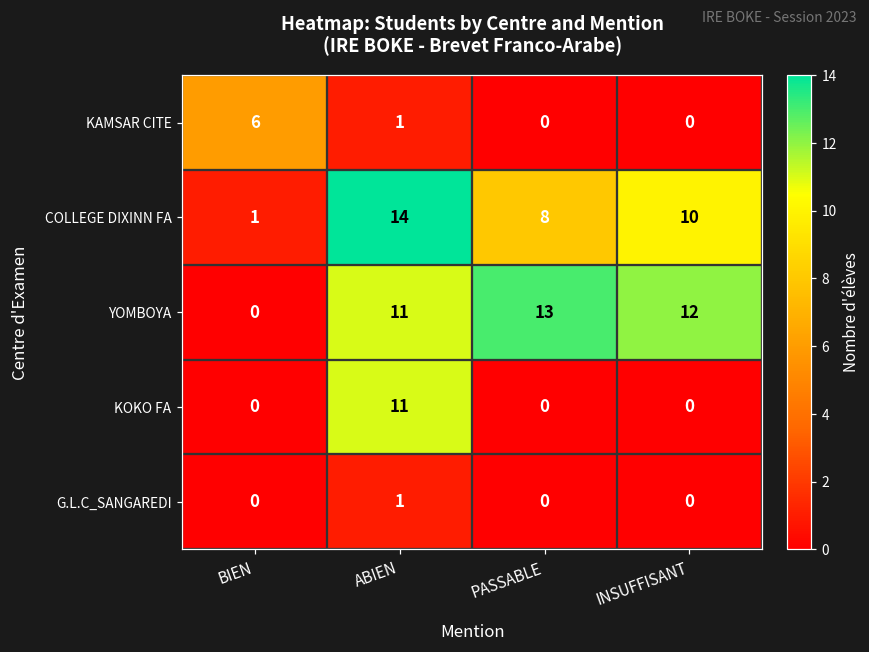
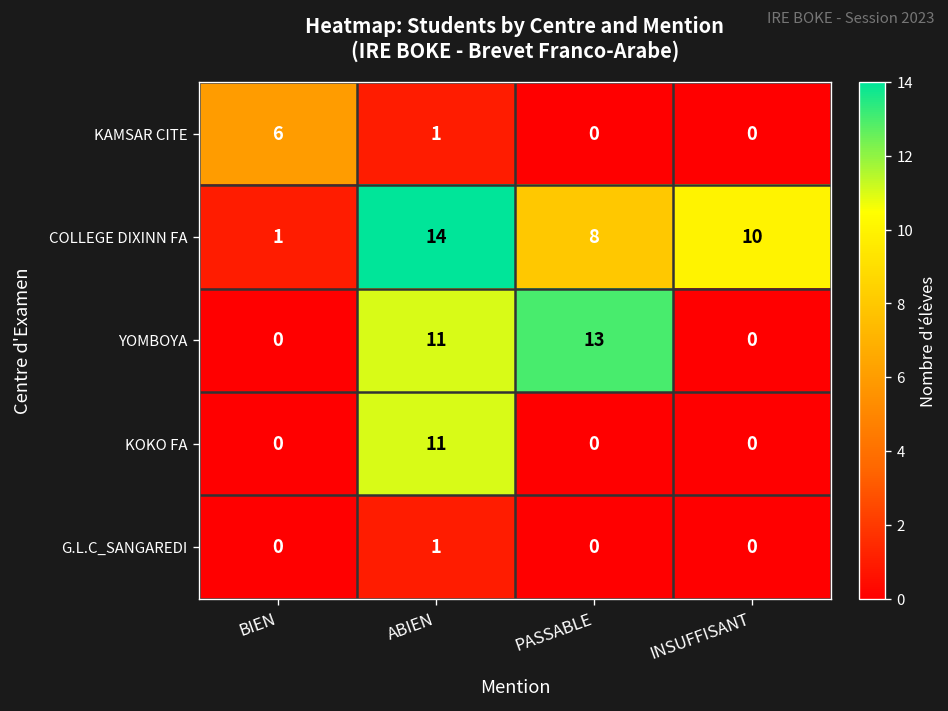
  {
    "KAMSAR CITE": {
      "BIEN": 6,
      "ABIEN": 1,
      "PASSABLE": 0,
      "INSUFFISANT": 0
    },
    "COLLEGE DIXINN FA": {
      "BIEN": 1,
      "ABIEN": 14,
      "PASSABLE": 8,
      "INSUFFISANT": 10
    },
    "YOMBOYA": {
      "BIEN": 0,
      "ABIEN": 11,
      "PASSABLE": 13,
-     "INSUFFISANT": 12
+     "INSUFFISANT": 0
    },
    "KOKO FA": {
      "BIEN": 0,
      "ABIEN": 11,
      "PASSABLE": 0,
      "INSUFFISANT": 0
    },
    "G.L.C_SANGAREDI": {
      "BIEN": 0,
      "ABIEN": 1,
      "PASSABLE": 0,
      "INSUFFISANT": 0
    }
  }
